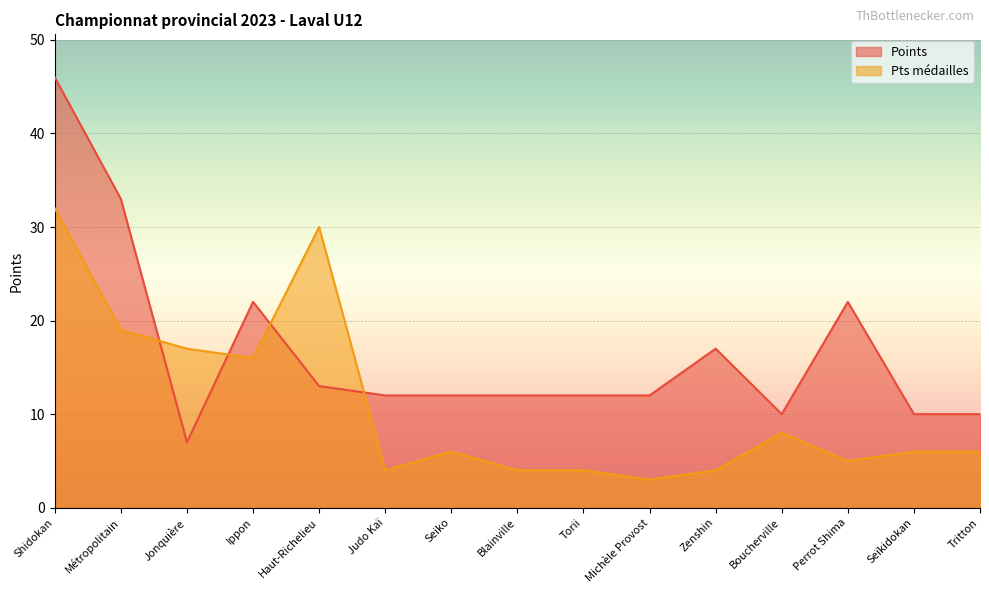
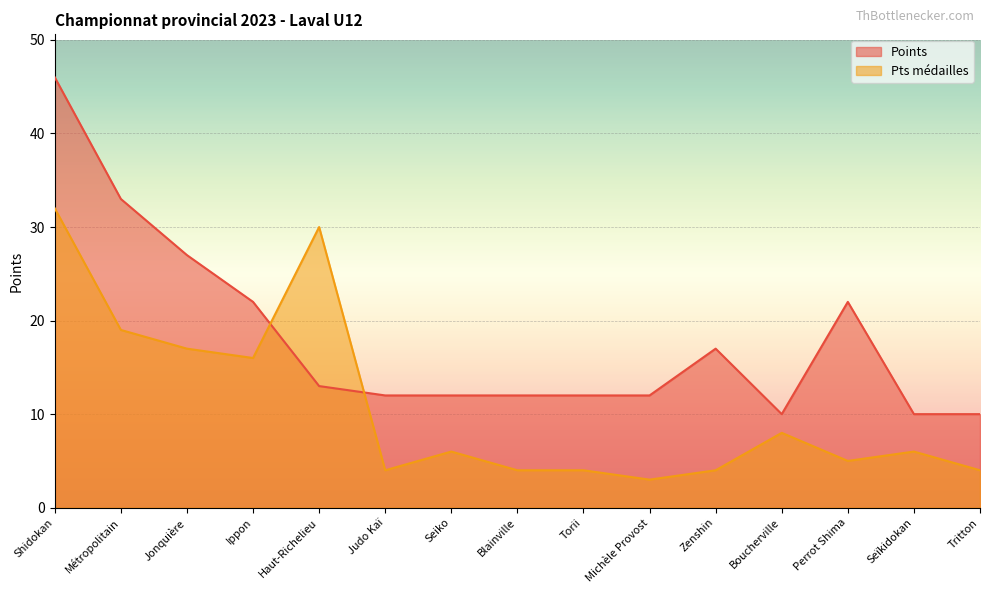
  {
    "Points": {
      "Shidokan": 46,
      "Métropolitain": 33,
-     "Jonquière": 7,
+     "Jonquière": 27,
      "Ippon": 22,
      "Haut-Richelieu": 13,
      "Judo Kaï": 12,
      "Seiko": 12,
      "Blainville": 12,
      "Torii": 12,
      "Michèle Provost": 12,
      "Zenshin": 17,
      "Boucherville": 10,
      "Perrot Shima": 22,
      "Seïkidokan": 10,
      "Tritton": 10
    },
    "Pts médailles": {
      "Shidokan": 32,
      "Métropolitain": 19,
      "Jonquière": 17,
      "Ippon": 16,
      "Haut-Richelieu": 30,
      "Judo Kaï": 4,
      "Seiko": 6,
      "Blainville": 4,
      "Torii": 4,
      "Michèle Provost": 3,
      "Zenshin": 4,
      "Boucherville": 8,
      "Perrot Shima": 5,
      "Seïkidokan": 6,
-     "Tritton": 6
+     "Tritton": 4
    }
  }
